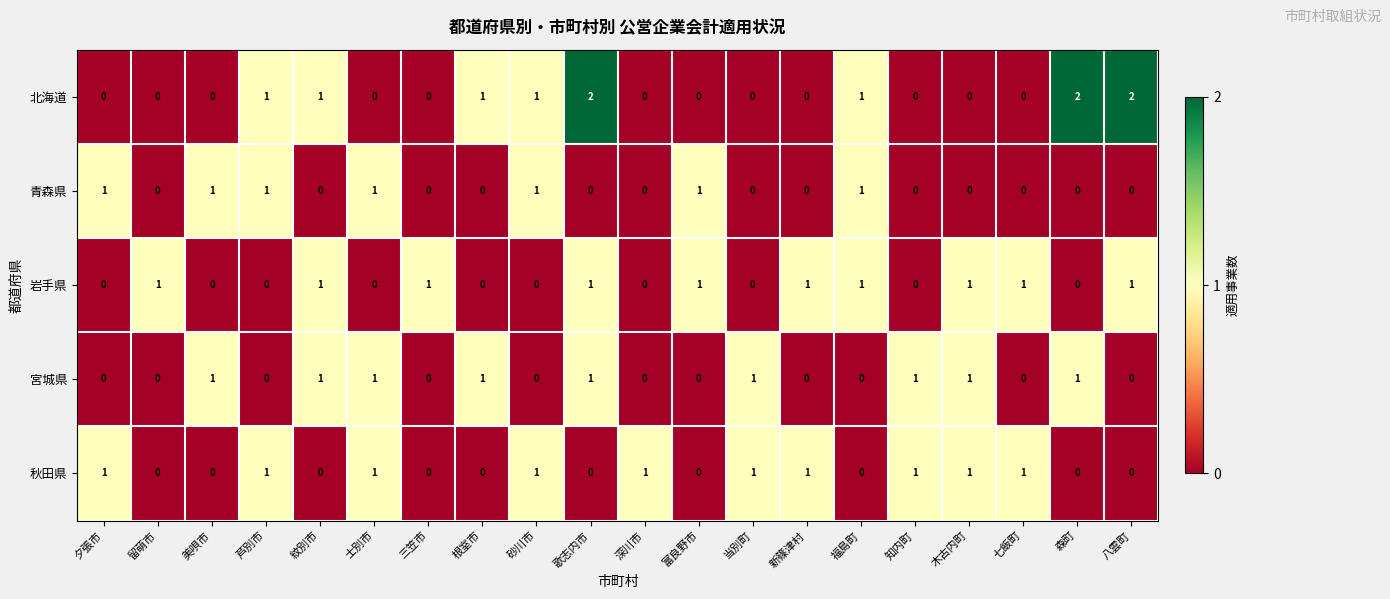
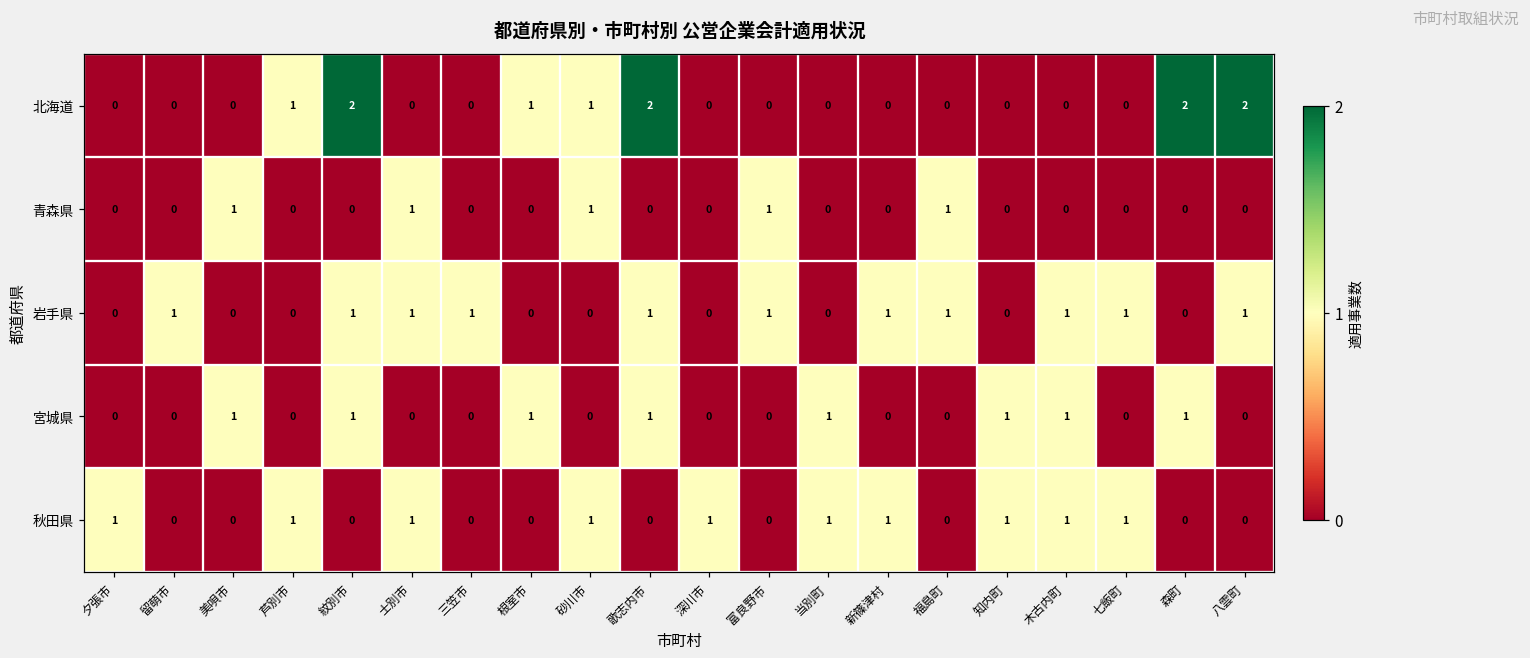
  {
    "北海道": {
      "夕張市": 0,
      "留萌市": 0,
      "美唄市": 0,
      "芦別市": 1,
-     "紋別市": 1,
+     "紋別市": 2,
      "士別市": 0,
      "三笠市": 0,
      "根室市": 1,
      "砂川市": 1,
      "歌志内市": 2,
      "深川市": 0,
      "富良野市": 0,
      "当別町": 0,
      "新篠津村": 0,
-     "福島町": 1,
+     "福島町": 0,
      "知内町": 0,
      "木古内町": 0,
      "七飯町": 0,
      "森町": 2,
      "八雲町": 2
    },
    "青森県": {
-     "夕張市": 1,
+     "夕張市": 0,
      "留萌市": 0,
      "美唄市": 1,
-     "芦別市": 1,
+     "芦別市": 0,
      "紋別市": 0,
      "士別市": 1,
      "三笠市": 0,
      "根室市": 0,
      "砂川市": 1,
      "歌志内市": 0,
      "深川市": 0,
      "富良野市": 1,
      "当別町": 0,
      "新篠津村": 0,
      "福島町": 1,
      "知内町": 0,
      "木古内町": 0,
      "七飯町": 0,
      "森町": 0,
      "八雲町": 0
    },
    "岩手県": {
      "夕張市": 0,
      "留萌市": 1,
      "美唄市": 0,
      "芦別市": 0,
      "紋別市": 1,
-     "士別市": 0,
+     "士別市": 1,
      "三笠市": 1,
      "根室市": 0,
      "砂川市": 0,
      "歌志内市": 1,
      "深川市": 0,
      "富良野市": 1,
      "当別町": 0,
      "新篠津村": 1,
      "福島町": 1,
      "知内町": 0,
      "木古内町": 1,
      "七飯町": 1,
      "森町": 0,
      "八雲町": 1
    },
    "宮城県": {
      "夕張市": 0,
      "留萌市": 0,
      "美唄市": 1,
      "芦別市": 0,
      "紋別市": 1,
-     "士別市": 1,
+     "士別市": 0,
      "三笠市": 0,
      "根室市": 1,
      "砂川市": 0,
      "歌志内市": 1,
      "深川市": 0,
      "富良野市": 0,
      "当別町": 1,
      "新篠津村": 0,
      "福島町": 0,
      "知内町": 1,
      "木古内町": 1,
      "七飯町": 0,
      "森町": 1,
      "八雲町": 0
    },
    "秋田県": {
      "夕張市": 1,
      "留萌市": 0,
      "美唄市": 0,
      "芦別市": 1,
      "紋別市": 0,
      "士別市": 1,
      "三笠市": 0,
      "根室市": 0,
      "砂川市": 1,
      "歌志内市": 0,
      "深川市": 1,
      "富良野市": 0,
      "当別町": 1,
      "新篠津村": 1,
      "福島町": 0,
      "知内町": 1,
      "木古内町": 1,
      "七飯町": 1,
      "森町": 0,
      "八雲町": 0
    }
  }
